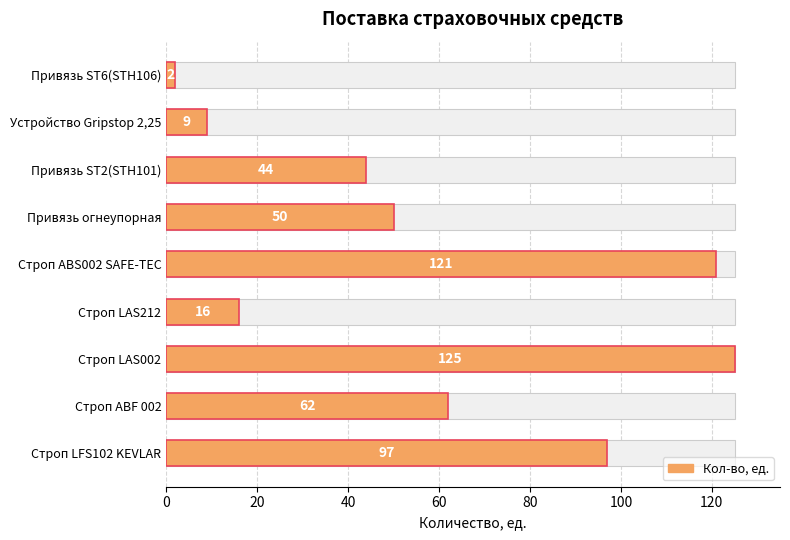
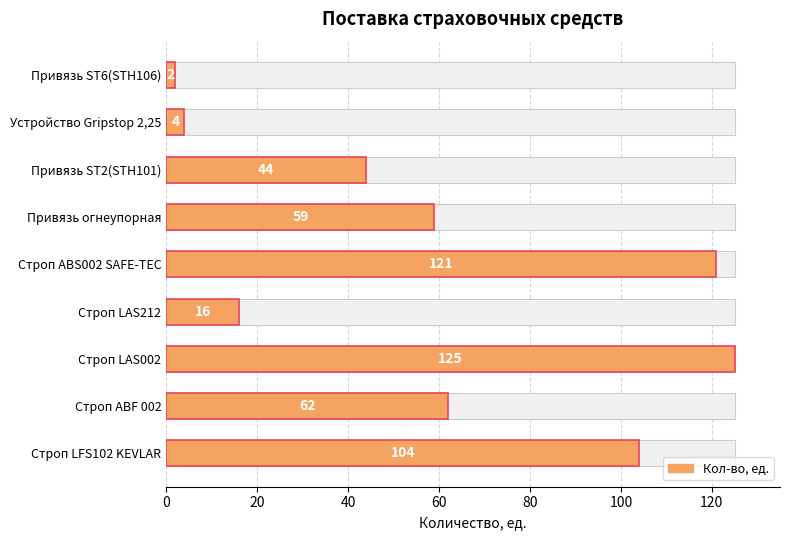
  {
    "Кол-во, ед.": {
-     "Устройство Gripstop 2,25": 9,
-     "Привязь огнеупорная": 50,
+     "Устройство Gripstop 2,25": 4,
+     "Привязь огнеупорная": 59,
      "Строп LAS002": 125,
-     "Строп LFS102 KEVLAR": 97
+     "Строп LFS102 KEVLAR": 104
    }
  }
